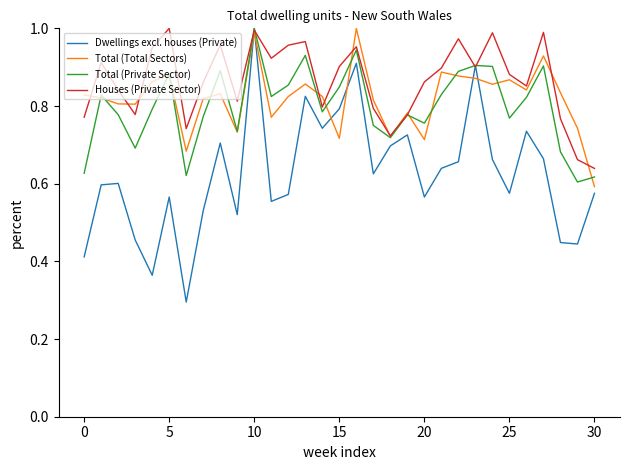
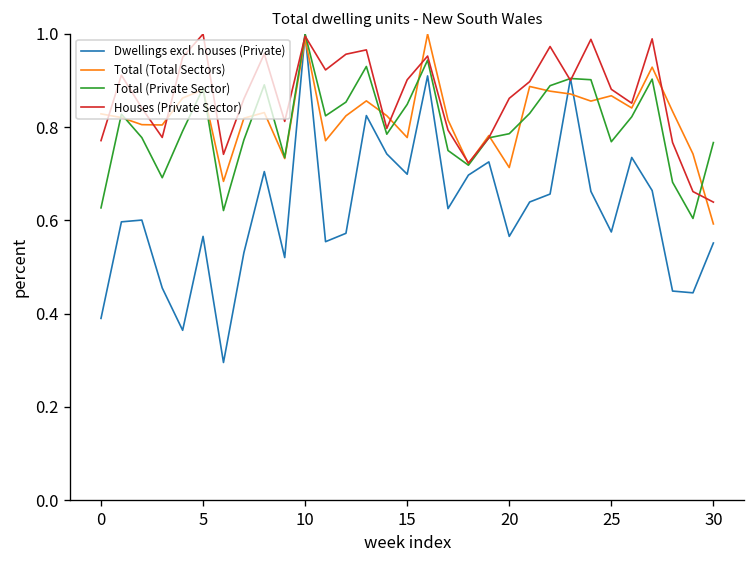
  {
    "Dwellings excl. houses (Private)": {
-     "0": 0.41,
+     "0": 0.39,
      "5": 0.57,
-     "15": 0.79,
+     "15": 0.70,
      "20": 0.57,
      "25": 0.58,
-     "30": 0.58
+     "30": 0.55
    },
    "Total (Total Sectors)": {
-     "15": 0.72,
+     "15": 0.78,
      "20": 0.71,
      "25": 0.87,
      "30": 0.59
    },
    "Total (Private Sector)": {
      "0": 0.63,
      "15": 0.85,
-     "20": 0.76,
+     "20": 0.79,
      "25": 0.77,
-     "30": 0.62
+     "30": 0.77
    },
    "Houses (Private Sector)": {
      "0": 0.77,
      "5": 1.00,
      "15": 0.90,
      "20": 0.86,
      "25": 0.88,
      "30": 0.64
    }
  }
